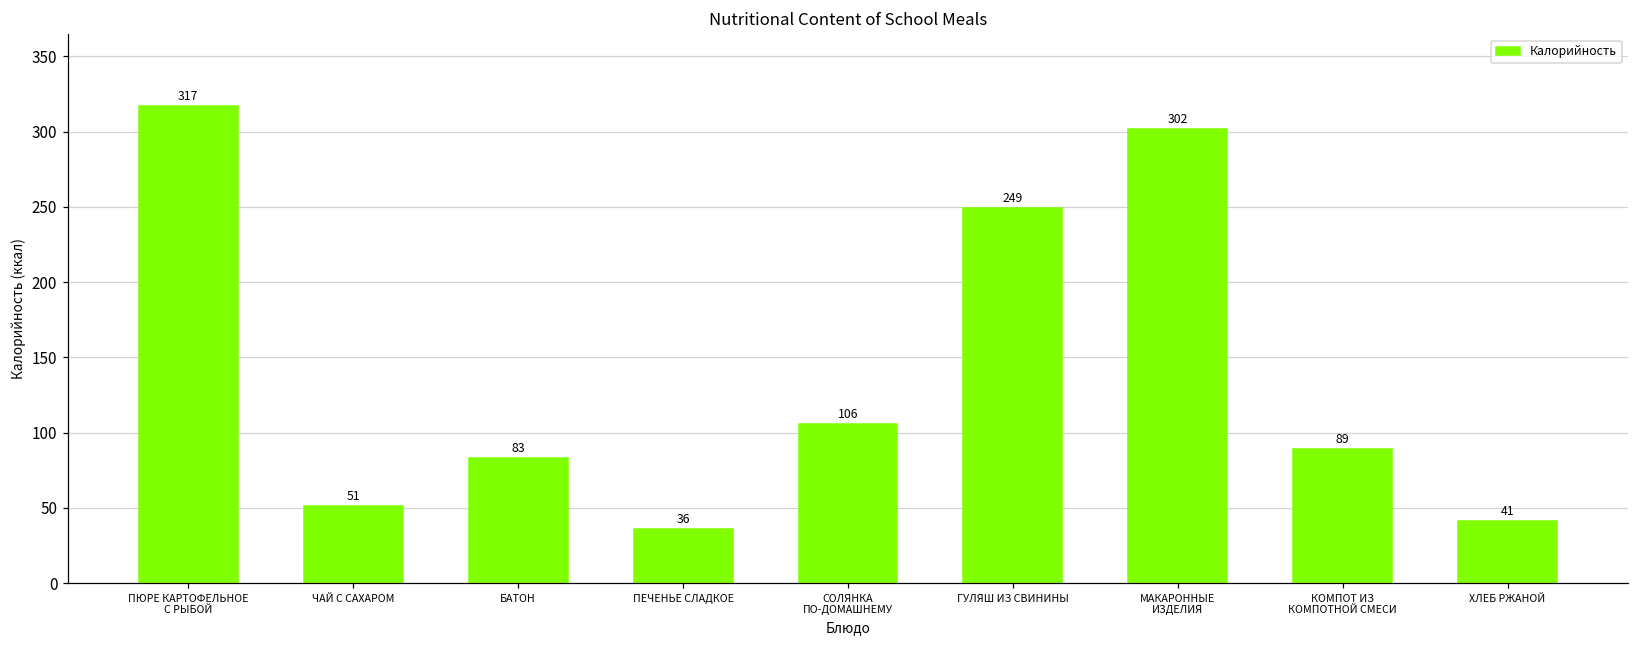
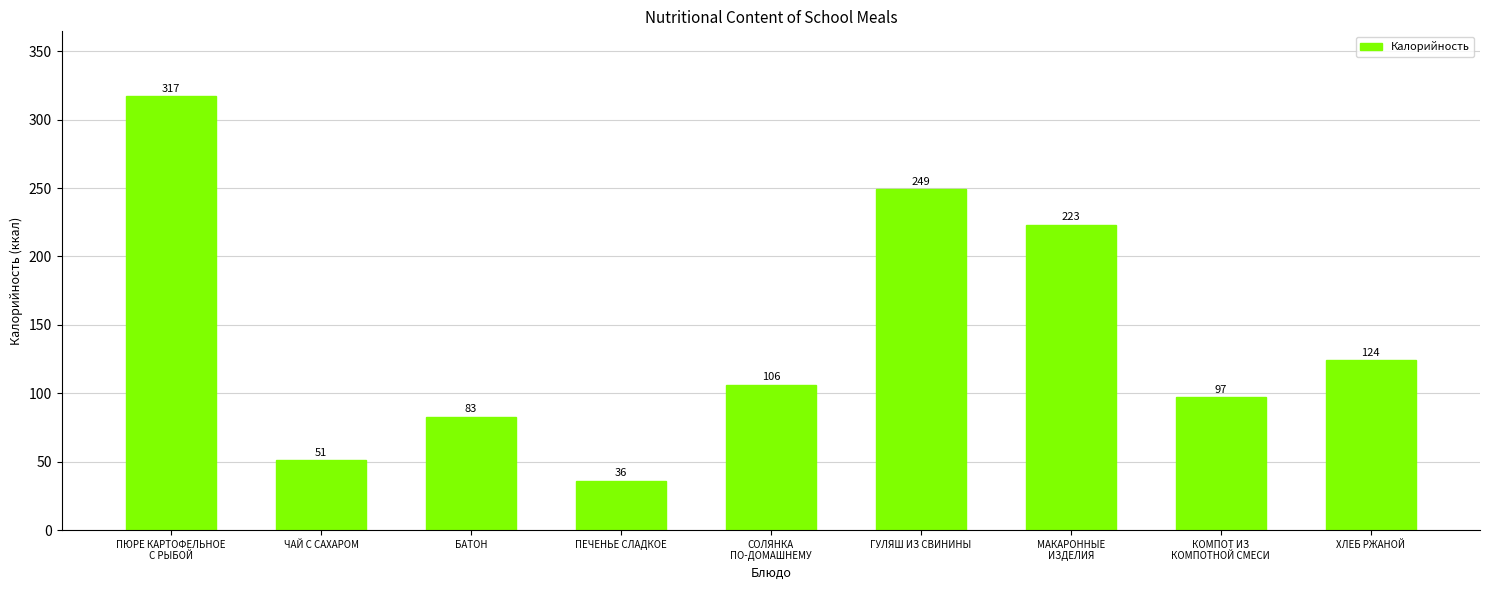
  {
    "ПЮРЕ КАРТОФЕЛЬНОЕ С РЫБОЙ": 317,
    "ЧАЙ С САХАРОМ": 51,
    "БАТОН": 83,
    "ПЕЧЕНЬЕ СЛАДКОЕ": 36,
    "СОЛЯНКА ПО-ДОМАШНЕМУ": 106,
    "ГУЛЯШ ИЗ СВИНИНЫ": 249,
-   "МАКАРОННЫЕ ИЗДЕЛИЯ": 302,
-   "КОМПОТ ИЗ КОМПОТНОЙ СМЕСИ": 89,
-   "ХЛЕБ РЖАНОЙ": 41
+   "МАКАРОННЫЕ ИЗДЕЛИЯ": 223,
+   "КОМПОТ ИЗ КОМПОТНОЙ СМЕСИ": 97,
+   "ХЛЕБ РЖАНОЙ": 124
  }
